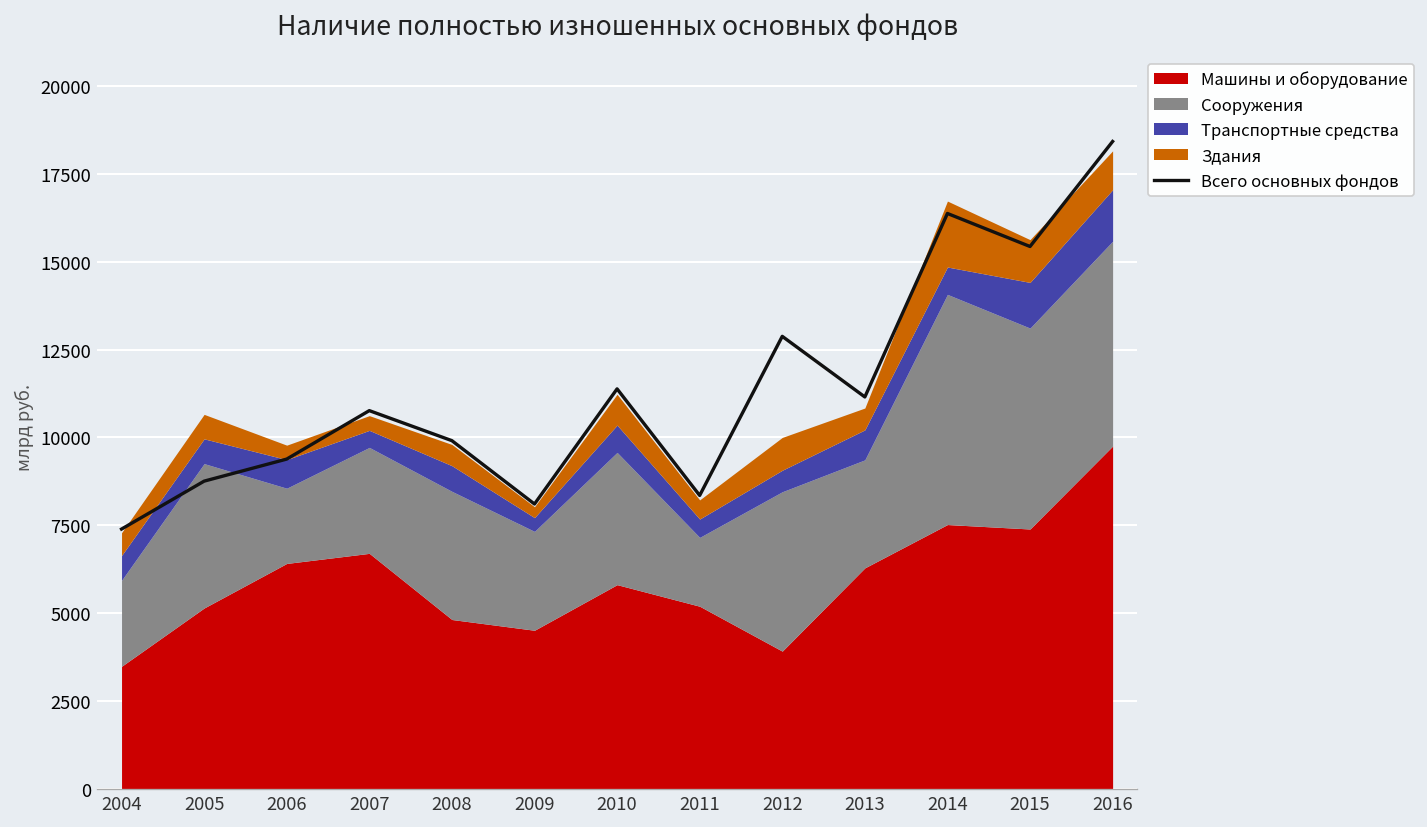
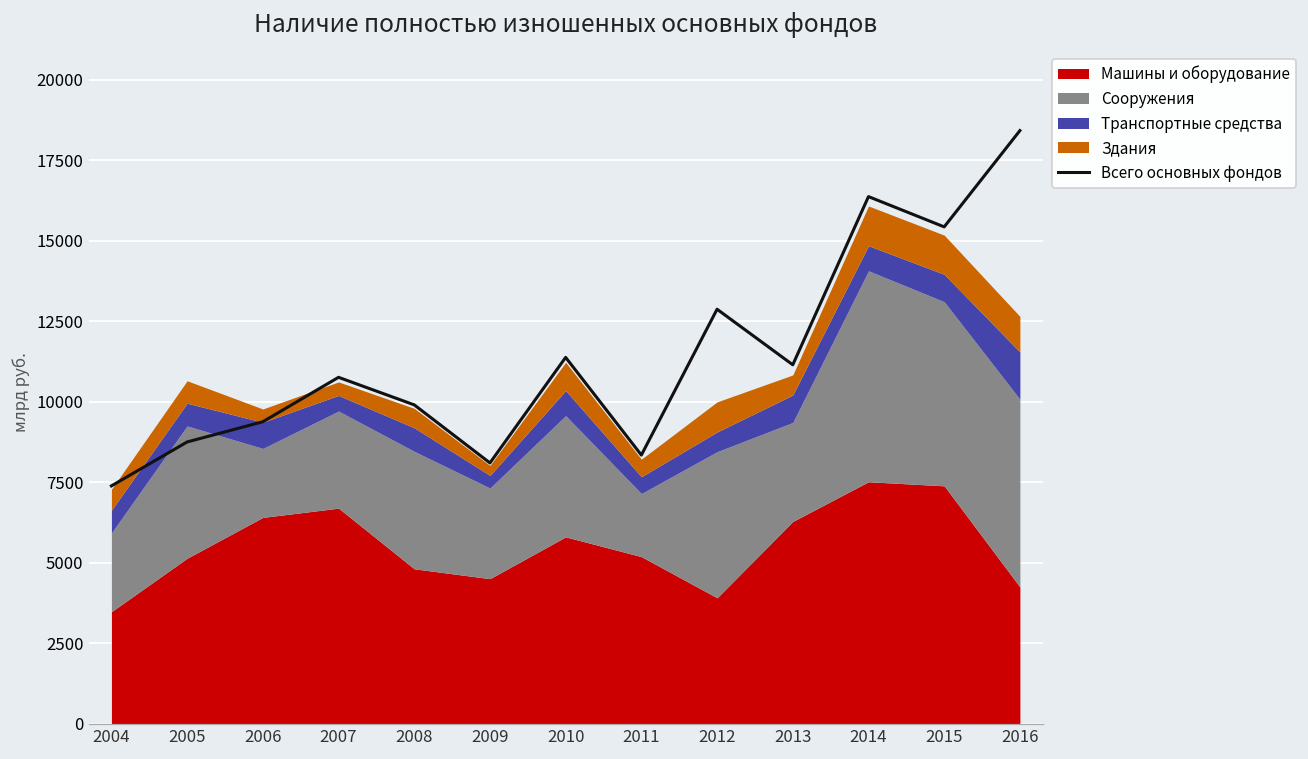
  {
    "Всего основных фондов": {
      "2004": 7400,
      "2005": 8800,
      "2007": 10800,
      "2008": 9900,
      "2010": 11400,
      "2011": 8300,
      "2012": 12900,
      "2013": 11200,
      "2014": 16400,
      "2015": 15400,
      "2016": 18400
    },
    "Машины и оборудование": {
-     "2016": 9800
+     "2016": 4300
    },
    "Транспортные средства": {
-     "2015": 1300
+     "2015": 800
    },
    "Здания": {
      "2004": 600,
      "2005": 700,
      "2006": 400,
      "2007": 400,
      "2008": 600,
      "2010": 900,
      "2011": 500,
      "2012": 900,
      "2013": 600,
-     "2014": 1900,
+     "2014": 1200,
      "2015": 1200,
      "2016": 1100
    }
  }
